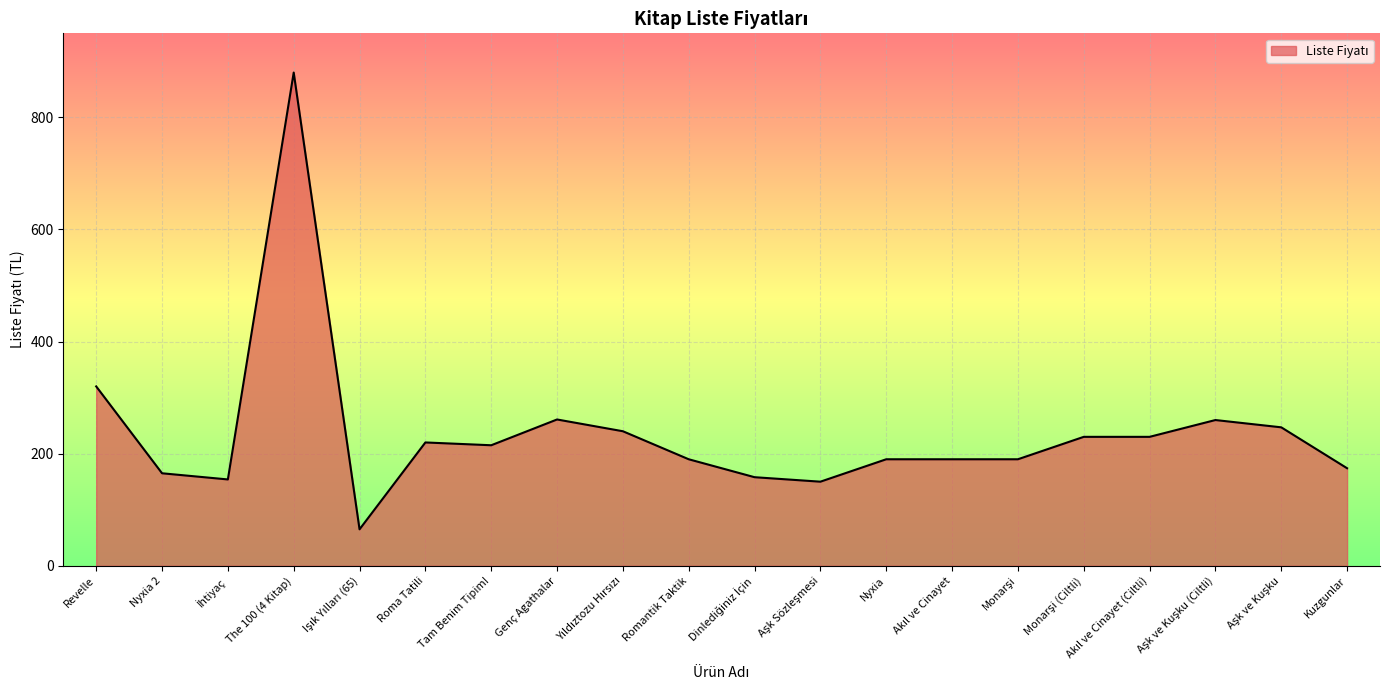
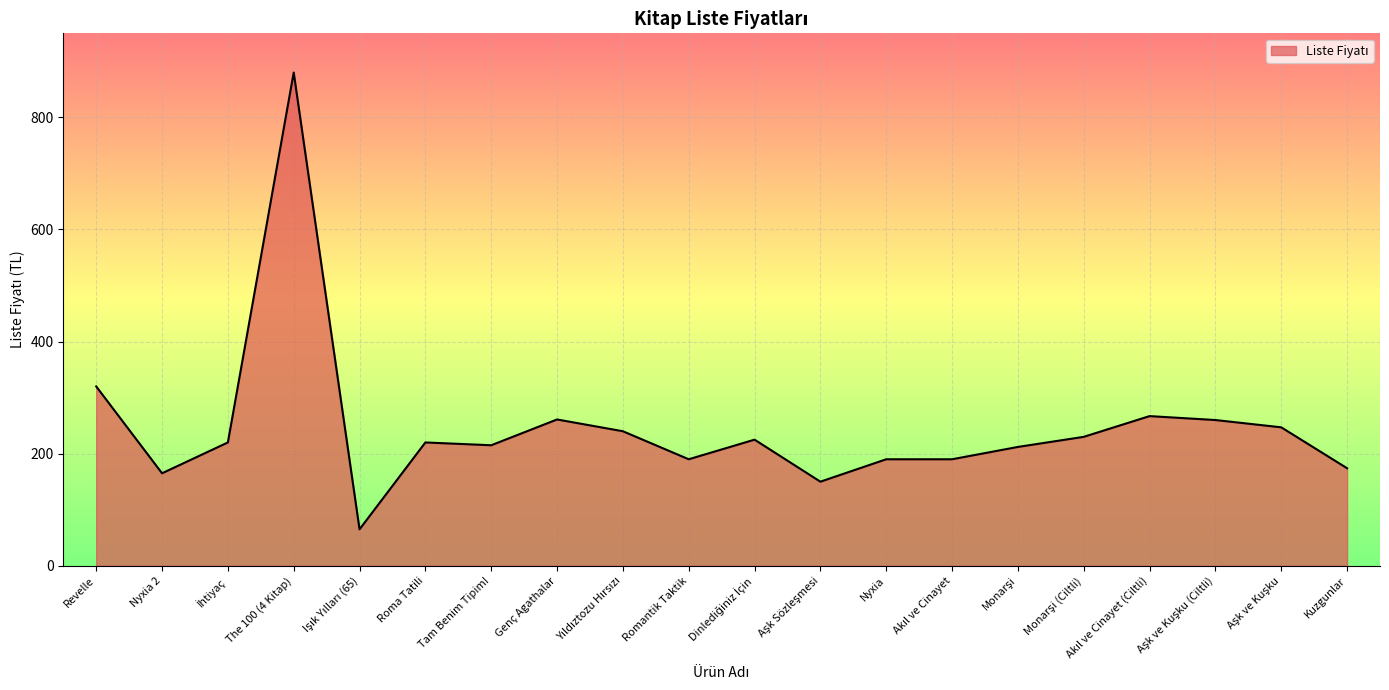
  {
    "Revelle": 320,
    "Nyxia 2": 170,
-   "İhtiyaç": 150,
+   "İhtiyaç": 220,
    "The 100 (4 Kitap)": 880,
    "Işık Yılları (65)": 70,
    "Roma Tatili": 220,
    "Tam Benim Tipim!": 220,
    "Genç Agathalar": 260,
    "Yıldıztozu Hırsızı": 240,
    "Romantik Taktik": 190,
-   "Dinlediğiniz İçin": 160,
+   "Dinlediğiniz İçin": 230,
    "Aşk Sözleşmesi": 150,
    "Nyxia": 190,
    "Akıl ve Cinayet": 190,
-   "Monarşi": 190,
+   "Monarşi": 210,
    "Monarşi (Ciltli)": 230,
-   "Akıl ve Cinayet (Ciltli)": 230,
+   "Akıl ve Cinayet (Ciltli)": 270,
    "Aşk ve Kuşku (Ciltli)": 260,
    "Aşk ve Kuşku": 250,
    "Kuzgunlar": 170
  }
